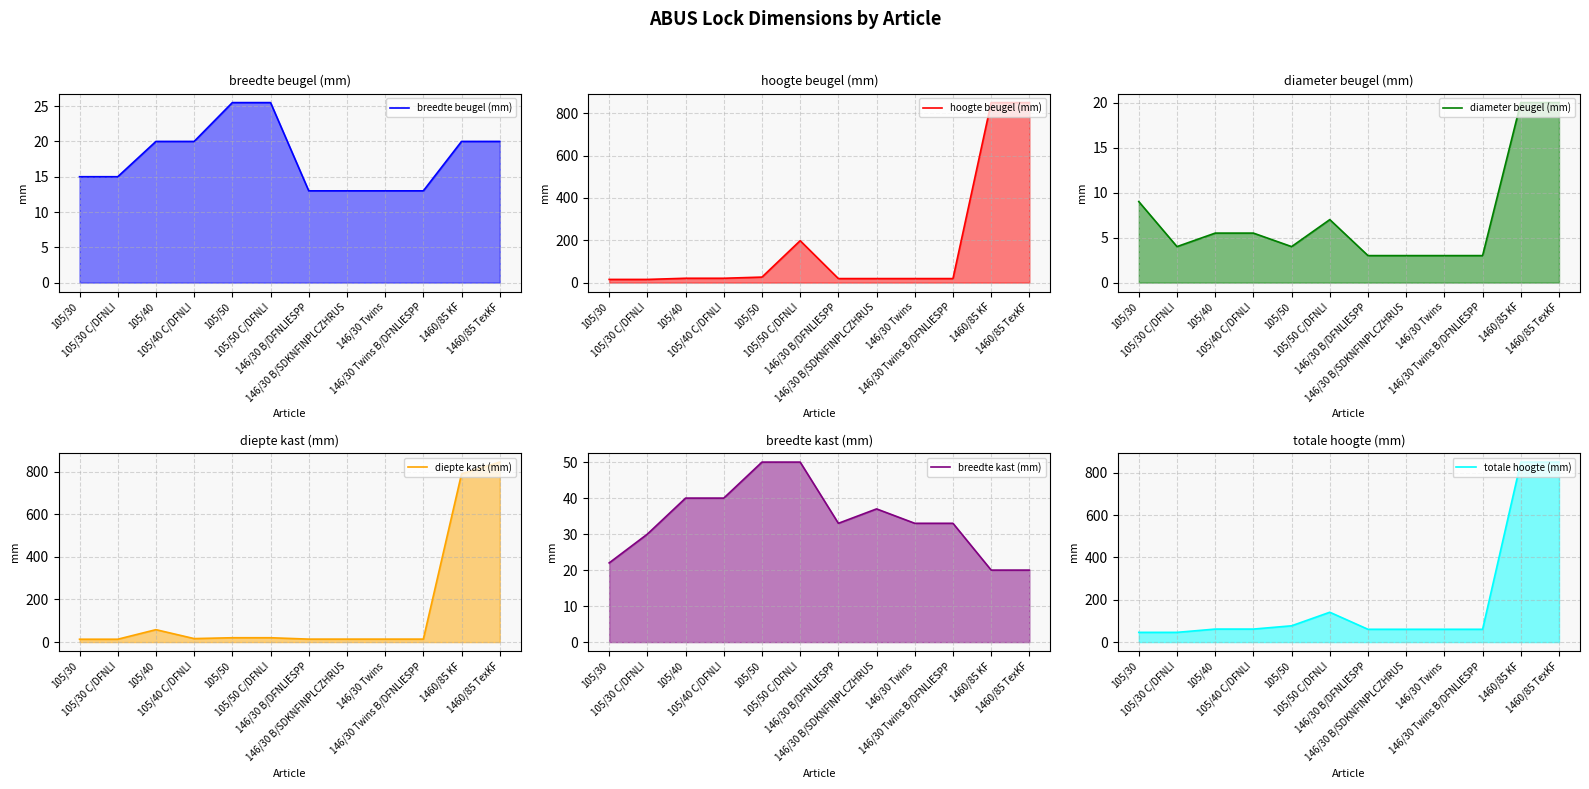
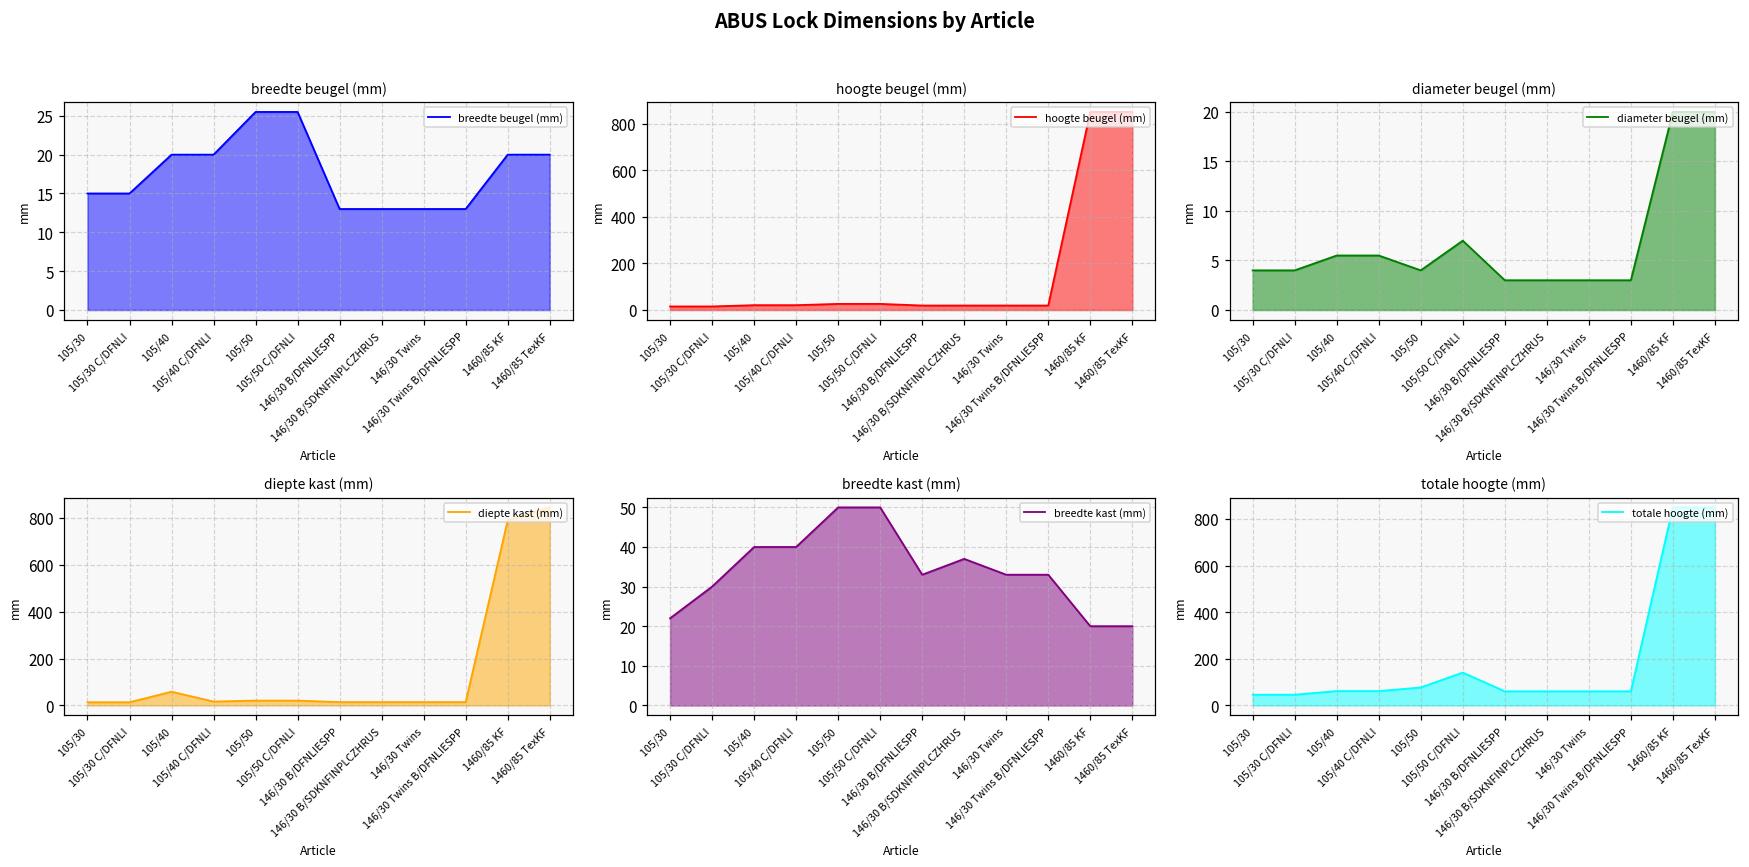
  {
    "breedte beugel (mm)": {
      "105/30": 15,
      "105/30 C/DFNLI": 15,
      "105/40": 20,
      "105/40 C/DFNLI": 20,
      "105/50": 26,
      "105/50 C/DFNLI": 26,
      "146/30 B/DFNLIESPP": 13,
      "146/30 B/SDKNFINPLCZHRUS": 13,
      "146/30 Twins": 13,
      "146/30 Twins B/DFNLIESPP": 13,
      "1460/85 KF": 20,
      "1460/85 TexKF": 20
    },
    "hoogte beugel (mm)": {
      "105/30": 20,
      "105/30 C/DFNLI": 20,
      "105/40": 20,
      "105/40 C/DFNLI": 20,
      "105/50": 30,
-     "105/50 C/DFNLI": 200,
+     "105/50 C/DFNLI": 30,
      "146/30 B/DFNLIESPP": 20,
      "146/30 B/SDKNFINPLCZHRUS": 20,
      "146/30 Twins": 20,
      "146/30 Twins B/DFNLIESPP": 20
    },
    "diameter beugel (mm)": {
-     "105/30": 9,
+     "105/30": 4,
      "105/30 C/DFNLI": 4,
      "105/40": 6,
      "105/40 C/DFNLI": 6,
      "105/50": 4,
      "105/50 C/DFNLI": 7,
      "146/30 B/DFNLIESPP": 3,
      "146/30 B/SDKNFINPLCZHRUS": 3,
      "146/30 Twins": 3,
      "146/30 Twins B/DFNLIESPP": 3
    },
    "diepte kast (mm)": {
      "105/30": 10,
      "105/30 C/DFNLI": 10,
      "105/40": 60,
      "105/40 C/DFNLI": 20,
      "105/50": 20,
      "105/50 C/DFNLI": 20,
      "146/30 B/DFNLIESPP": 10,
      "146/30 B/SDKNFINPLCZHRUS": 10,
      "146/30 Twins": 10,
      "146/30 Twins B/DFNLIESPP": 10
    },
    "breedte kast (mm)": {
      "105/30": 22,
      "105/30 C/DFNLI": 30,
      "105/40": 40,
      "105/40 C/DFNLI": 40,
      "105/50": 50,
      "105/50 C/DFNLI": 50,
      "146/30 B/DFNLIESPP": 33,
      "146/30 B/SDKNFINPLCZHRUS": 37,
      "146/30 Twins": 33,
      "146/30 Twins B/DFNLIESPP": 33,
      "1460/85 KF": 20,
      "1460/85 TexKF": 20
    },
    "totale hoogte (mm)": {
      "105/30": 50,
      "105/30 C/DFNLI": 50,
      "105/40": 60,
      "105/40 C/DFNLI": 60,
      "105/50": 80,
      "105/50 C/DFNLI": 140,
      "146/30 B/DFNLIESPP": 60,
      "146/30 B/SDKNFINPLCZHRUS": 60,
      "146/30 Twins": 60,
      "146/30 Twins B/DFNLIESPP": 60
    }
  }
